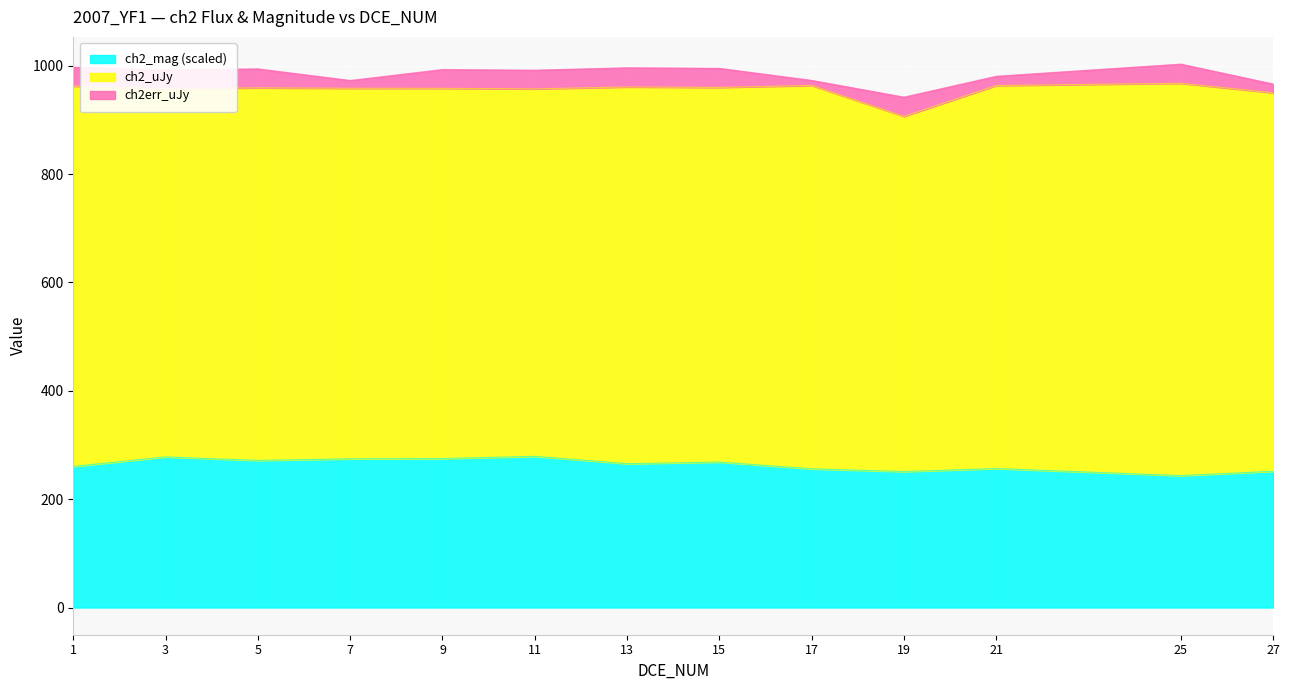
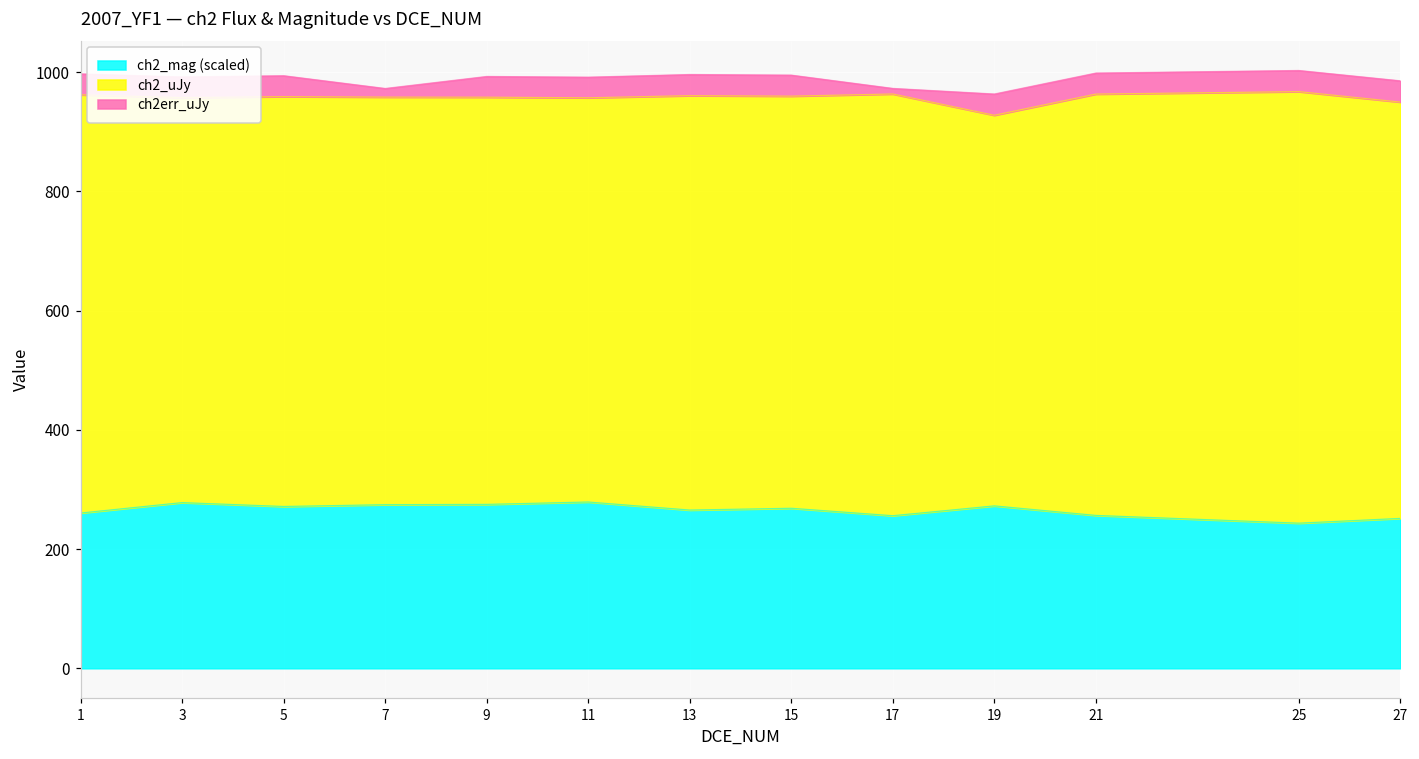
  {
    "ch2_mag (scaled)": {
      "1": 260,
      "3": 280,
      "5": 270,
      "7": 270,
      "9": 280,
      "11": 280,
      "13": 270,
      "15": 270,
      "17": 260,
-     "19": 250,
+     "19": 270,
      "21": 260,
      "25": 240,
      "27": 250
    },
    "ch2_uJy": {
      "1": 700,
      "5": 690,
      "7": 680,
      "9": 680,
      "11": 680,
      "13": 700,
      "15": 690,
      "17": 710,
      "19": 660,
      "21": 710,
      "25": 720,
      "27": 700
    },
    "ch2err_uJy": {
      "1": 40,
      "5": 40,
      "7": 10,
      "9": 30,
      "11": 30,
      "13": 40,
      "15": 40,
      "17": 10,
      "19": 40,
-     "21": 20,
+     "21": 40,
      "25": 40,
-     "27": 20
+     "27": 40
    }
  }
